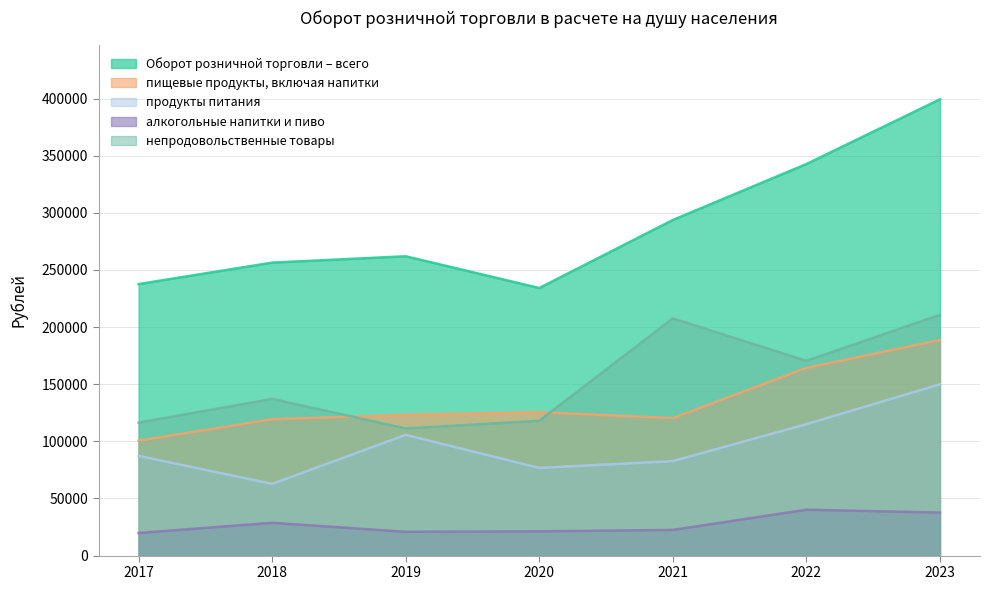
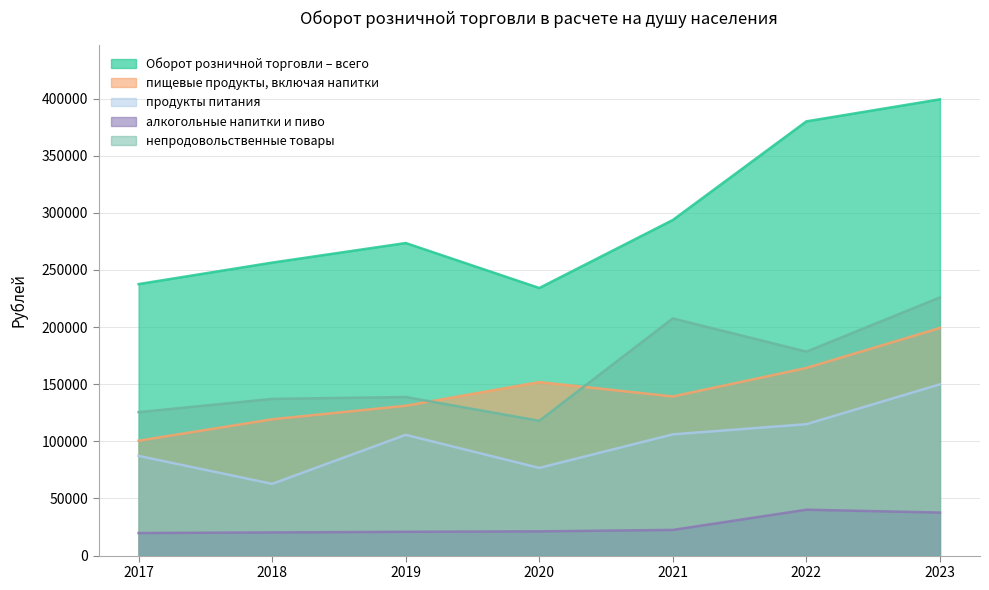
  {
    "Оборот розничной торговли – всего": {
      "2017": 238000,
      "2018": 256000,
-     "2019": 262000,
+     "2019": 274000,
      "2020": 234000,
      "2021": 294000,
-     "2022": 343000,
+     "2022": 380000,
      "2023": 399000
    },
    "пищевые продукты, включая напитки": {
      "2017": 101000,
      "2018": 119000,
-     "2019": 123000,
-     "2020": 126000,
-     "2021": 120000,
+     "2019": 131000,
+     "2020": 152000,
+     "2021": 139000,
      "2022": 164000,
-     "2023": 189000
+     "2023": 199000
    },
    "продукты питания": {
      "2017": 87000,
      "2018": 63000,
      "2019": 106000,
      "2020": 77000,
-     "2021": 83000,
+     "2021": 106000,
      "2022": 115000,
      "2023": 150000
    },
    "алкогольные напитки и пиво": {
      "2017": 20000,
-     "2018": 29000,
+     "2018": 20000,
      "2019": 21000,
      "2020": 21000,
      "2021": 22000,
      "2022": 40000,
      "2023": 38000
    },
    "непродовольственные товары": {
-     "2017": 116000,
+     "2017": 126000,
      "2018": 137000,
-     "2019": 111000,
+     "2019": 139000,
      "2020": 118000,
      "2021": 208000,
-     "2022": 170000,
-     "2023": 211000
+     "2022": 178000,
+     "2023": 226000
    }
  }
